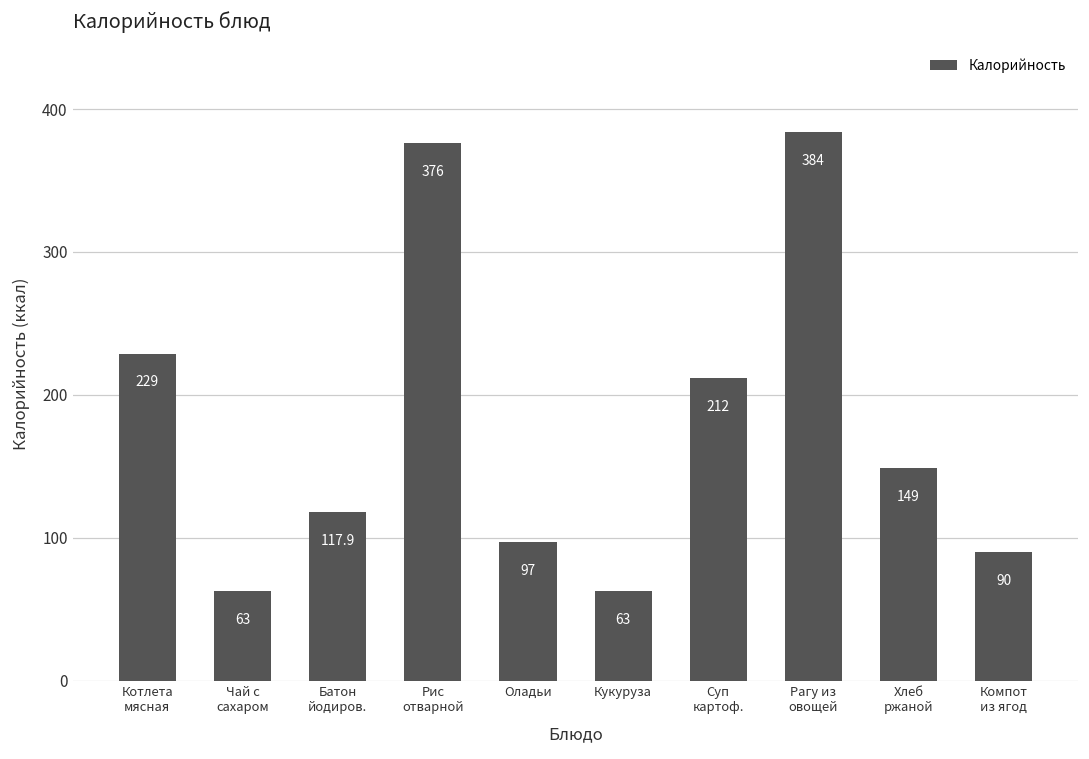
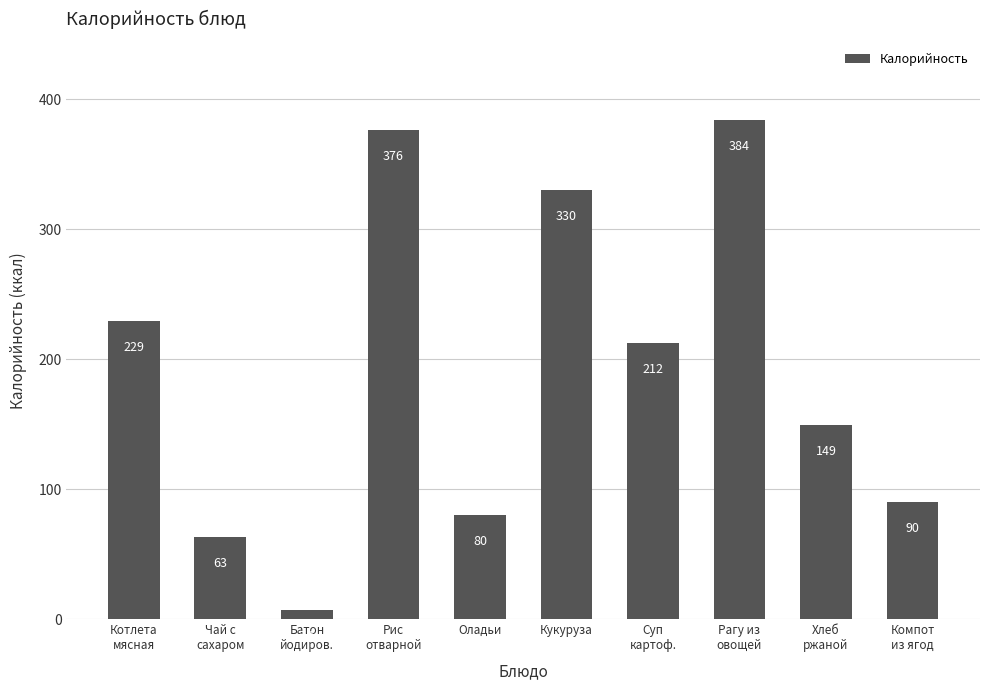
  {
    "Котлета мясная": 229,
    "Чай с сахаром": 63,
-   "Батон йодиров.": 118,
+   "Батон йодиров.": 7,
    "Рис отварной": 376,
-   "Оладьи": 97,
-   "Кукуруза": 63,
+   "Оладьи": 80,
+   "Кукуруза": 330,
    "Суп картоф.": 212,
    "Рагу из овощей": 384,
    "Хлеб ржаной": 149,
    "Компот из ягод": 90
  }
